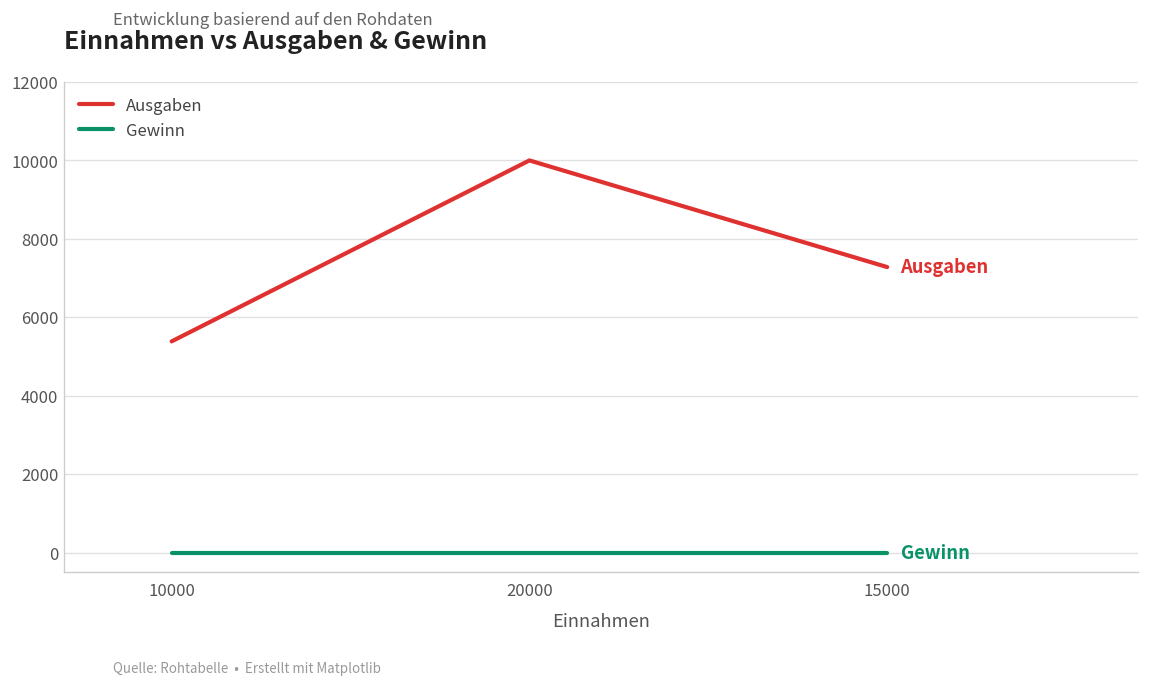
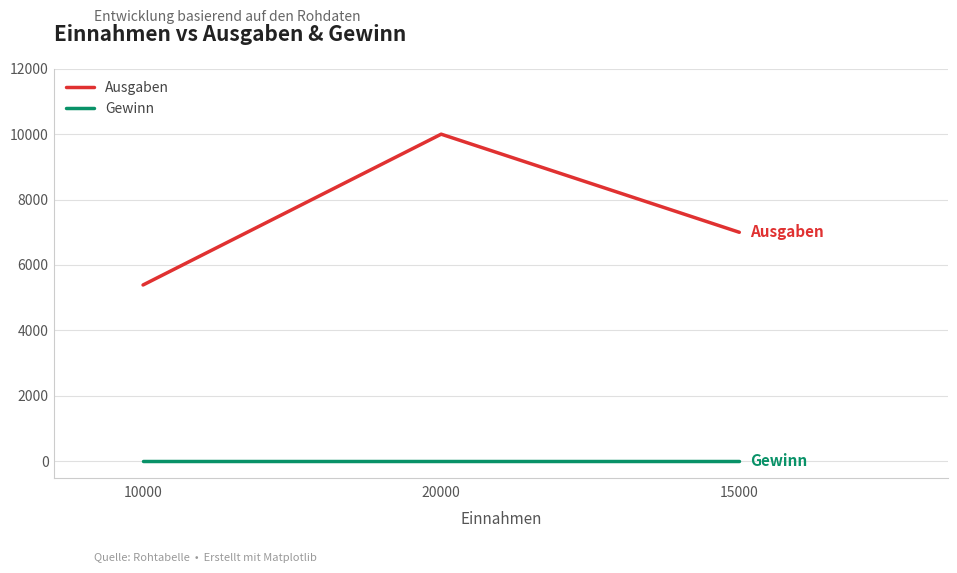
  {
    "Ausgaben": {
      "10000": 5400,
      "20000": 10000,
-     "15000": 7300
+     "15000": 7000
    },
    "Gewinn": {
      "10000": 0,
      "20000": 0,
      "15000": 0
    }
  }
